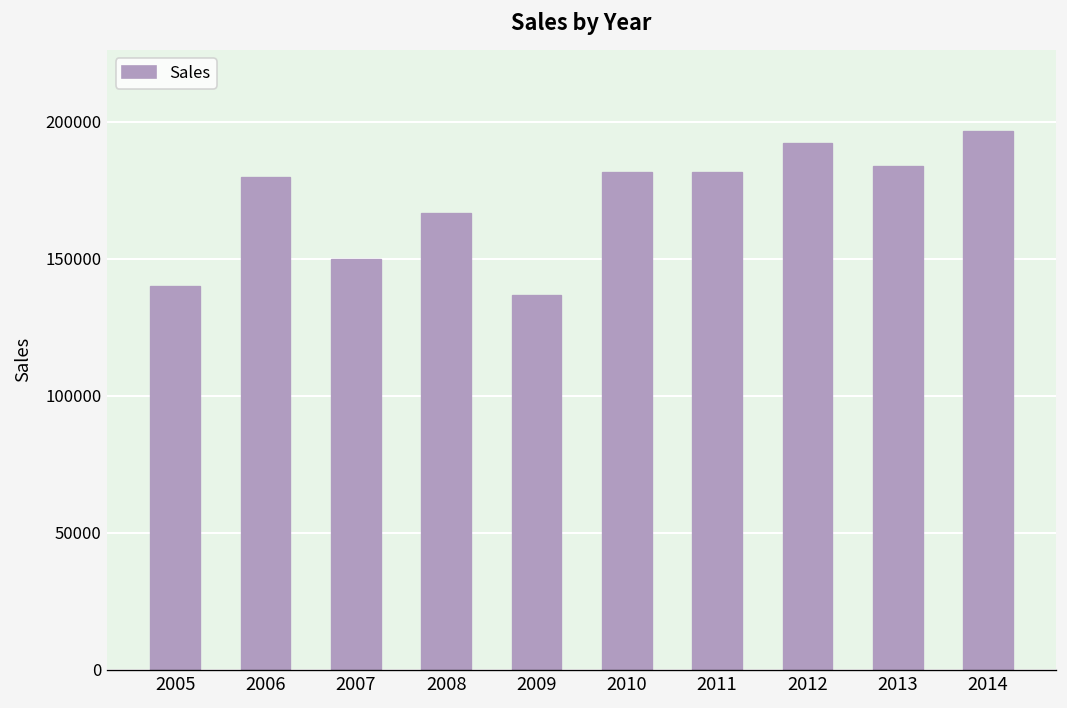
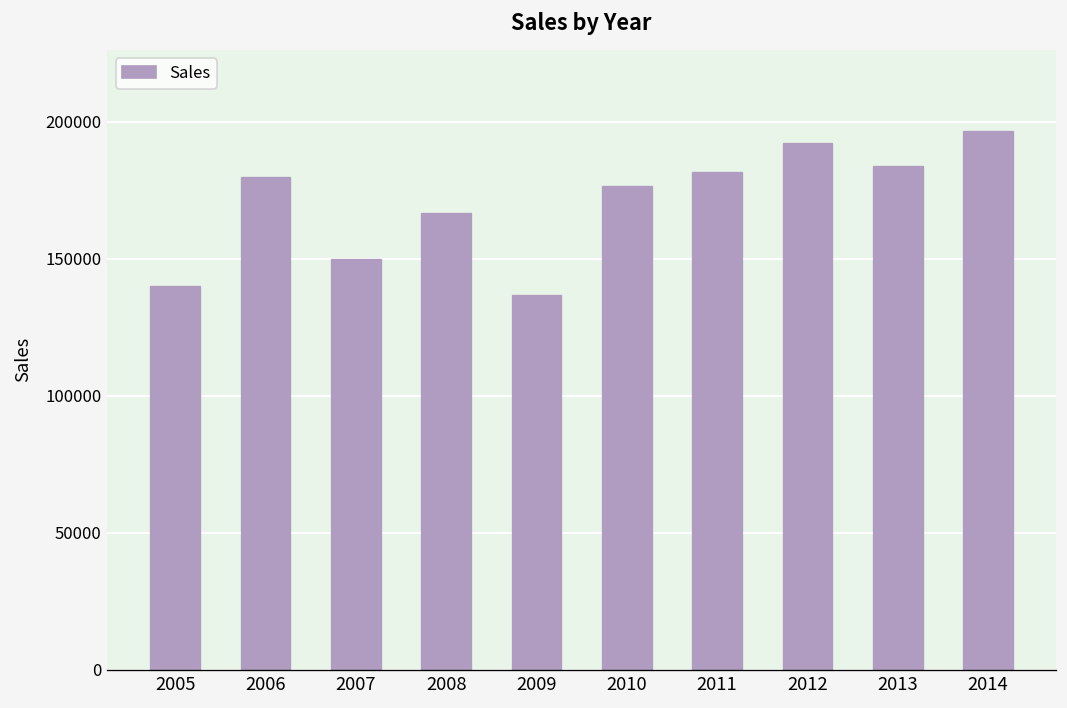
  {
    "2005": 140000,
    "2006": 180000,
    "2007": 150000,
    "2008": 167000,
    "2009": 137000,
-   "2010": 182000,
+   "2010": 177000,
    "2011": 182000,
    "2012": 192000,
    "2013": 184000,
    "2014": 197000
  }
